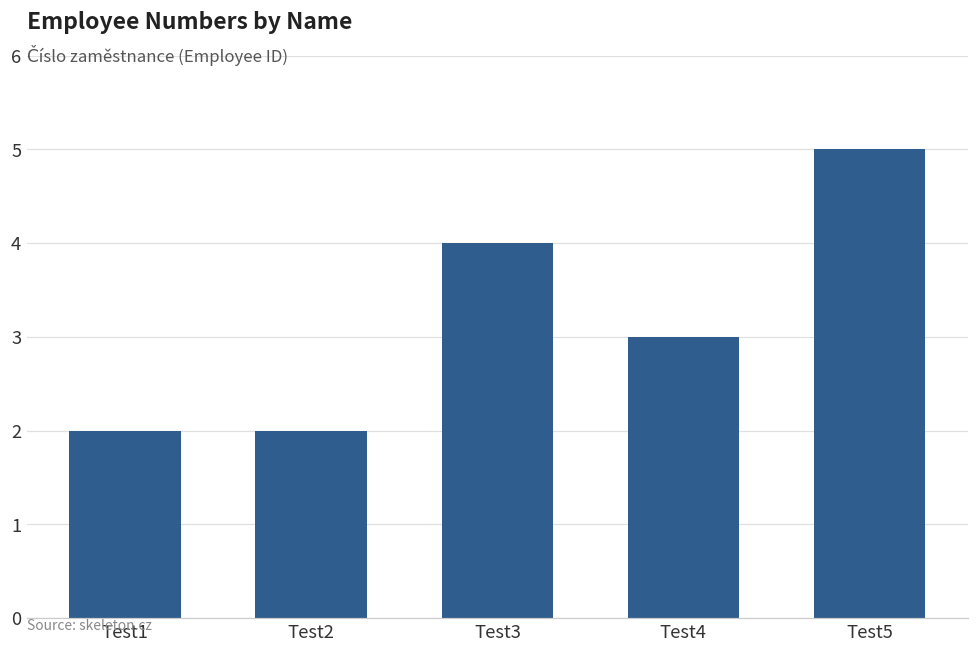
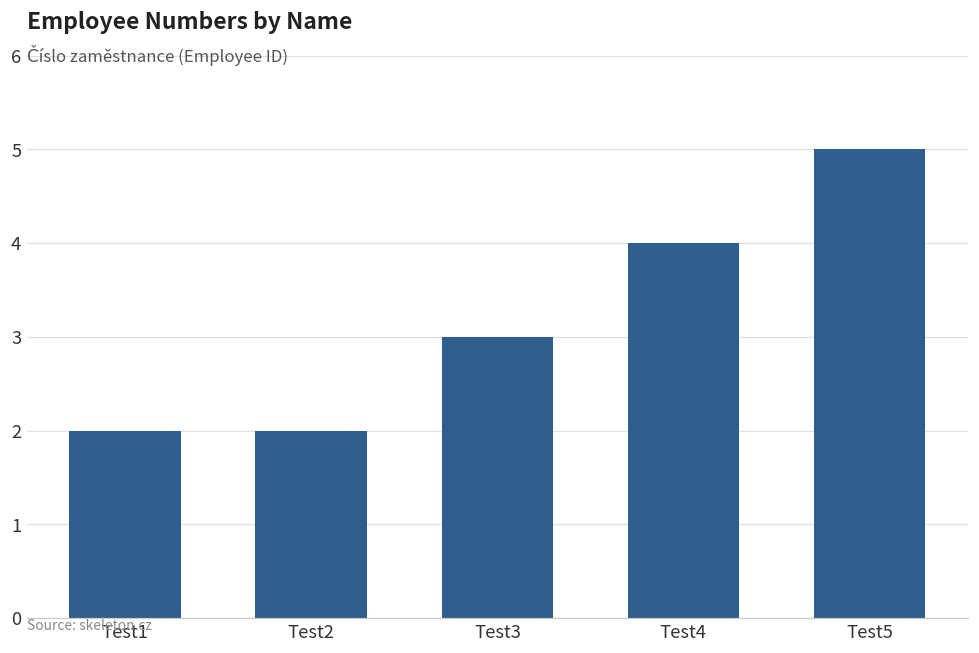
  {
    "Test1": 2,
    "Test2": 2,
-   "Test3": 4,
-   "Test4": 3,
+   "Test3": 3,
+   "Test4": 4,
    "Test5": 5
  }
